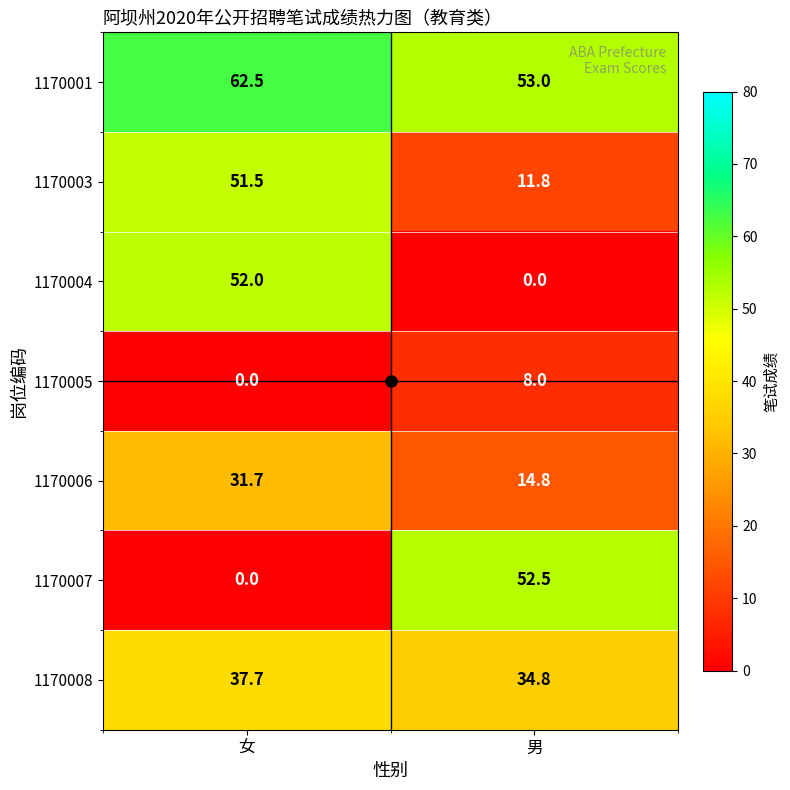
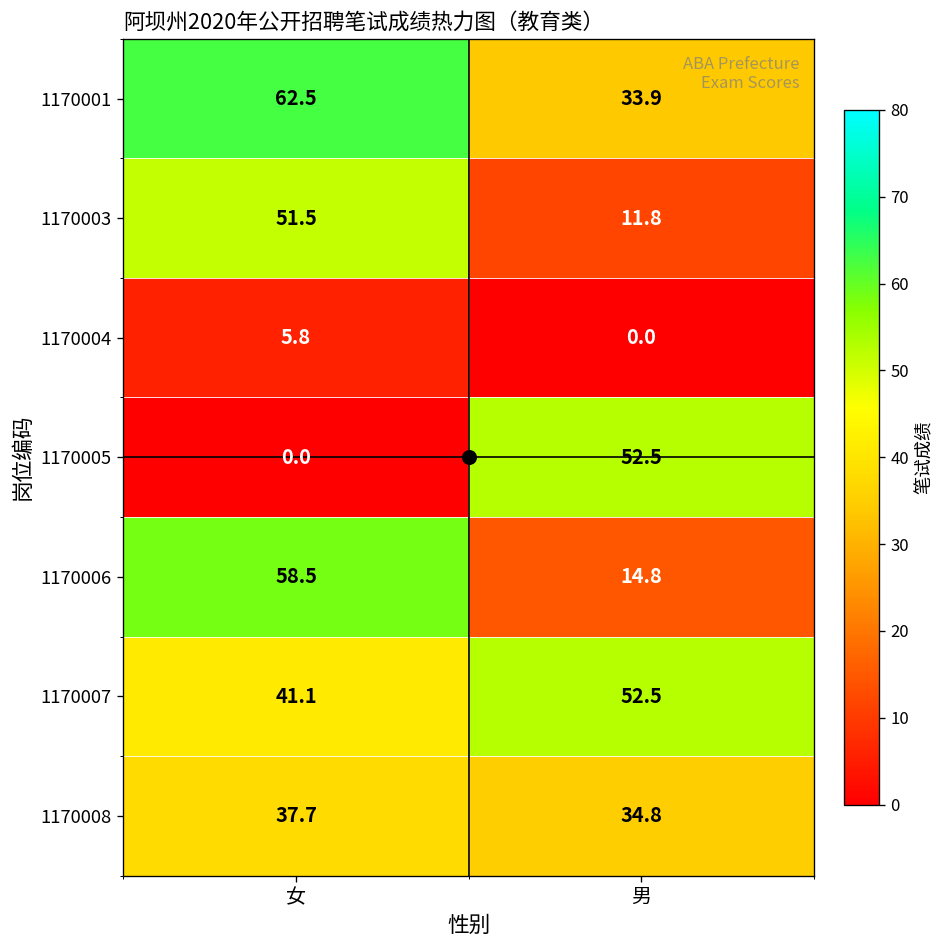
  {
    "1170001": {
      "女": 62.5,
-     "男": 53.0
+     "男": 33.9
    },
    "1170003": {
      "女": 51.5,
      "男": 11.8
    },
    "1170004": {
-     "女": 52.0,
+     "女": 5.8,
      "男": 0.0
    },
    "1170005": {
      "女": 0.0,
-     "男": 8.0
+     "男": 52.5
    },
    "1170006": {
-     "女": 31.7,
+     "女": 58.5,
      "男": 14.8
    },
    "1170007": {
-     "女": 0.0,
+     "女": 41.1,
      "男": 52.5
    },
    "1170008": {
      "女": 37.7,
      "男": 34.8
    }
  }
